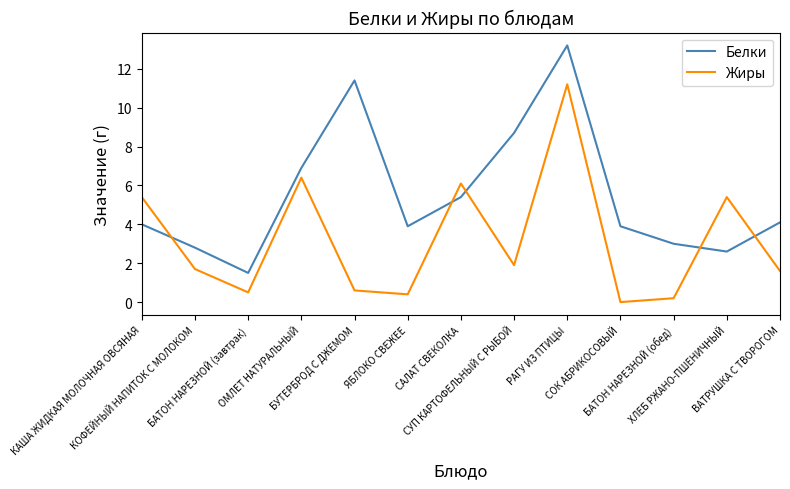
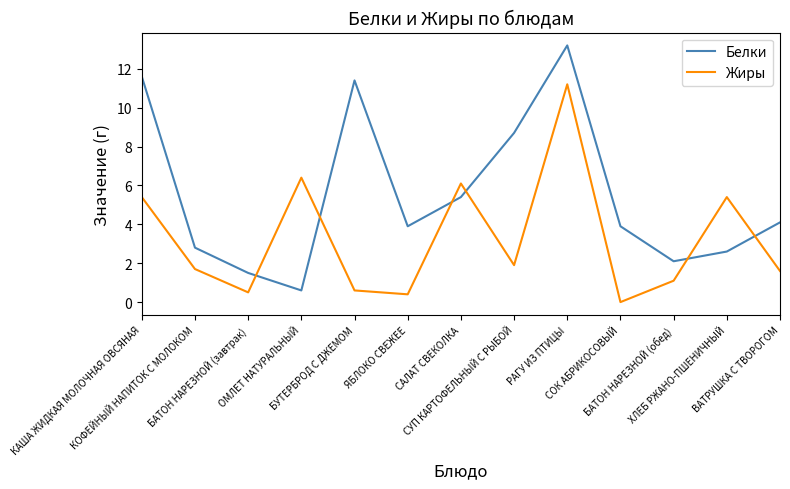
  {
    "Белки": {
-     "КАША ЖИДКАЯ МОЛОЧНАЯ ОВСЯНАЯ": 4.0,
+     "КАША ЖИДКАЯ МОЛОЧНАЯ ОВСЯНАЯ": 11.6,
      "КОФЕЙНЫЙ НАПИТОК С МОЛОКОМ": 2.8,
      "БАТОН НАРЕЗНОЙ (завтрак)": 1.5,
-     "ОМЛЕТ НАТУРАЛЬНЫЙ": 6.9,
+     "ОМЛЕТ НАТУРАЛЬНЫЙ": 0.6,
      "БУТЕРБРОД С ДЖЕМОМ": 11.4,
      "ЯБЛОКО СВЕЖЕЕ": 3.9,
      "САЛАТ СВЕКОЛКА": 5.4,
      "СУП КАРТОФЕЛЬНЫЙ С РЫБОЙ": 8.7,
      "РАГУ ИЗ ПТИЦЫ": 13.2,
      "СОК АБРИКОСОВЫЙ": 3.9,
-     "БАТОН НАРЕЗНОЙ (обед)": 3.0,
+     "БАТОН НАРЕЗНОЙ (обед)": 2.1,
      "ХЛЕБ РЖАНО-ПШЕНИЧНЫЙ": 2.6,
      "ВАТРУШКА С ТВОРОГОМ": 4.1
    },
    "Жиры": {
      "КАША ЖИДКАЯ МОЛОЧНАЯ ОВСЯНАЯ": 5.4,
      "КОФЕЙНЫЙ НАПИТОК С МОЛОКОМ": 1.7,
      "БАТОН НАРЕЗНОЙ (завтрак)": 0.5,
      "ОМЛЕТ НАТУРАЛЬНЫЙ": 6.4,
      "БУТЕРБРОД С ДЖЕМОМ": 0.6,
      "ЯБЛОКО СВЕЖЕЕ": 0.4,
      "САЛАТ СВЕКОЛКА": 6.1,
      "СУП КАРТОФЕЛЬНЫЙ С РЫБОЙ": 1.9,
      "РАГУ ИЗ ПТИЦЫ": 11.2,
      "СОК АБРИКОСОВЫЙ": 0.0,
-     "БАТОН НАРЕЗНОЙ (обед)": 0.2,
+     "БАТОН НАРЕЗНОЙ (обед)": 1.1,
      "ХЛЕБ РЖАНО-ПШЕНИЧНЫЙ": 5.4,
      "ВАТРУШКА С ТВОРОГОМ": 1.6
    }
  }
